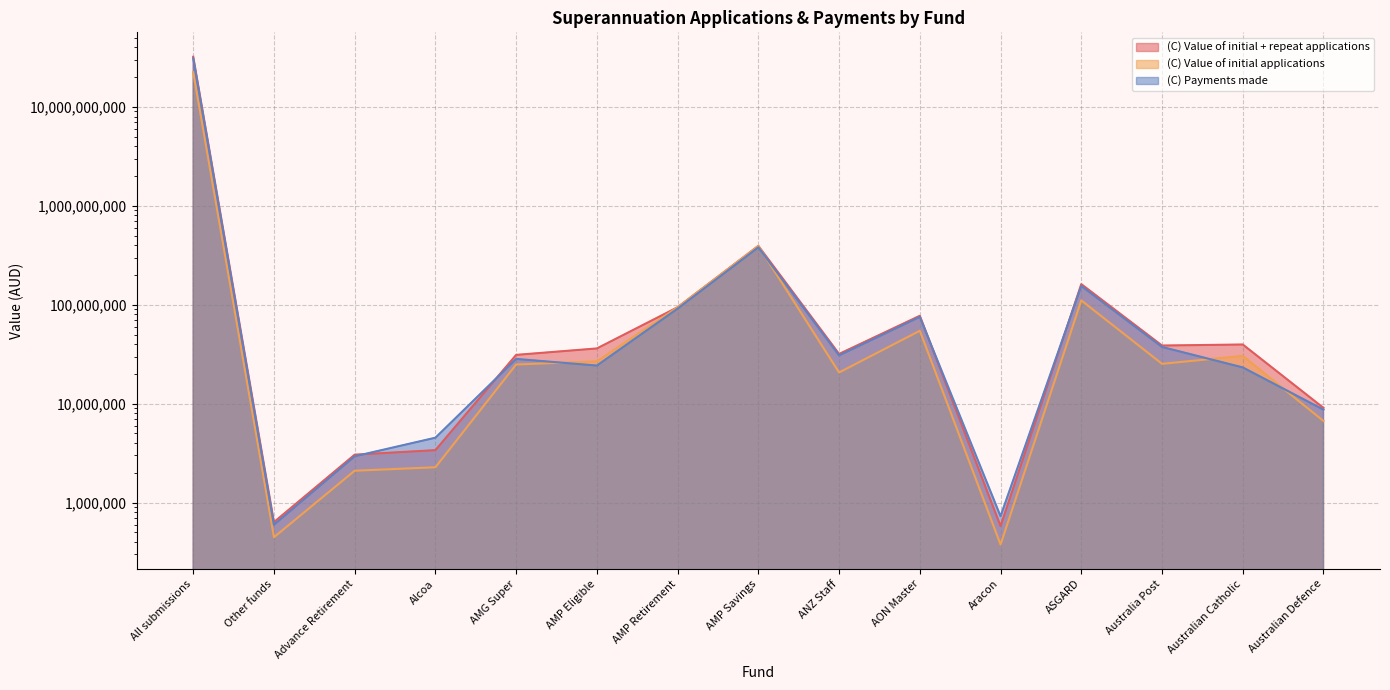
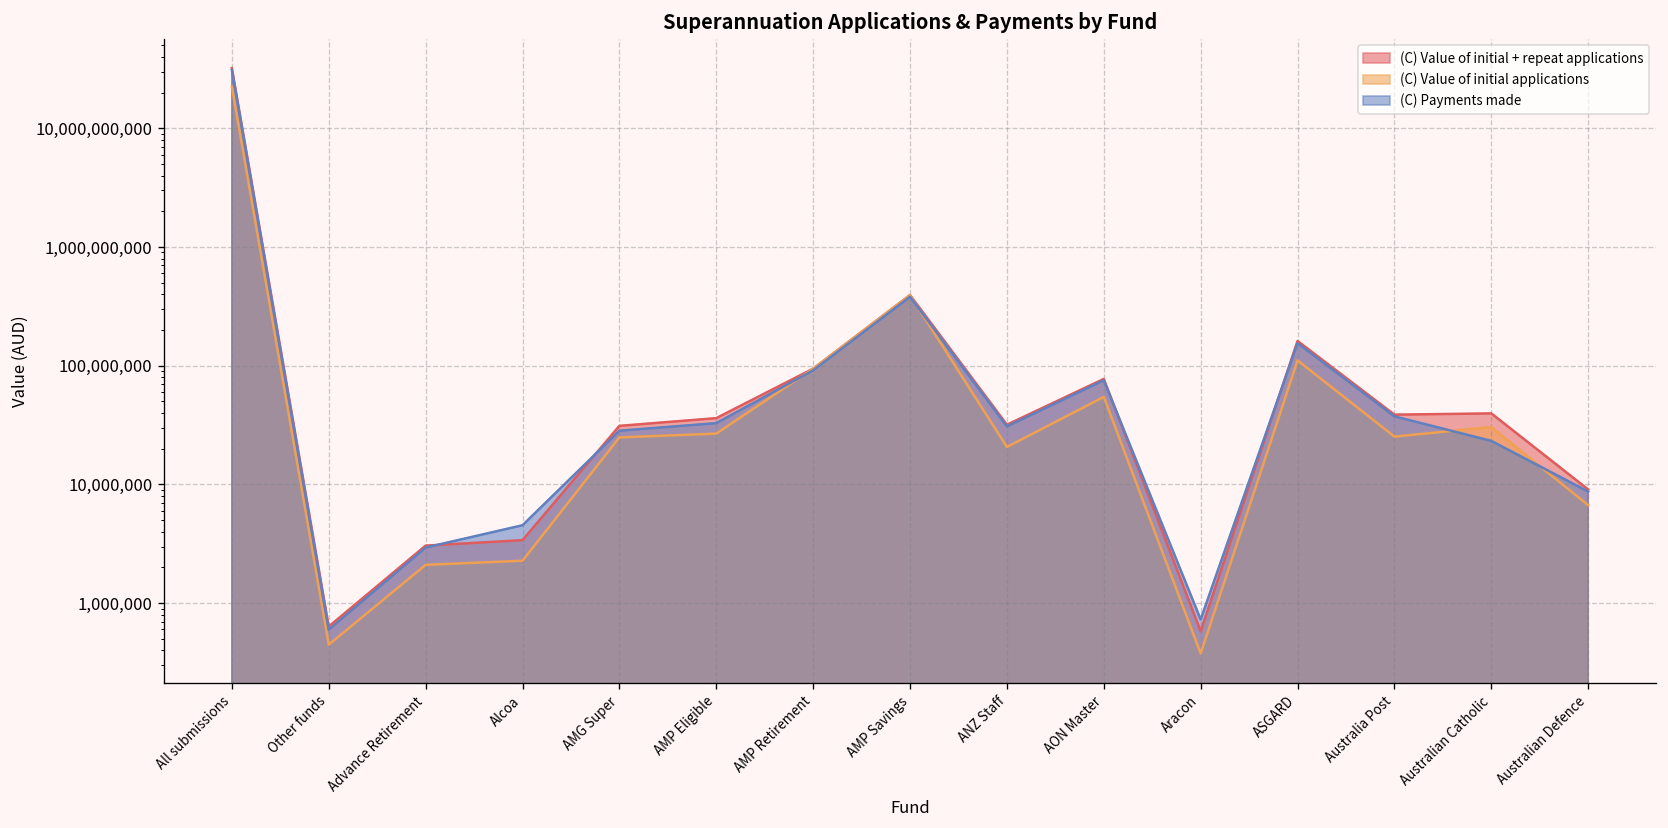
  {
    "(C) Payments made": {
      "Other funds": "600,000",
      "Alcoa": "5,000,000",
      "AMG Super": "28,000,000",
-     "AMP Eligible": "24,000,000",
+     "AMP Eligible": "33,000,000",
      "Aracon": "700,000",
      "Australian Catholic": "23,000,000"
    }
  }
